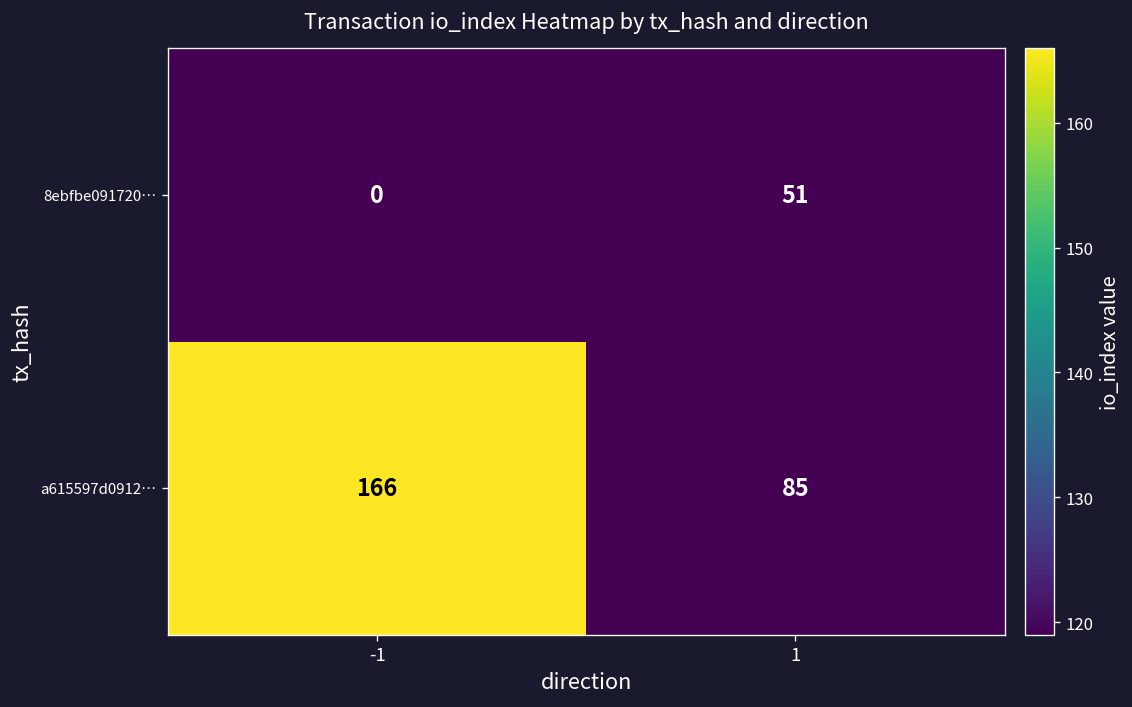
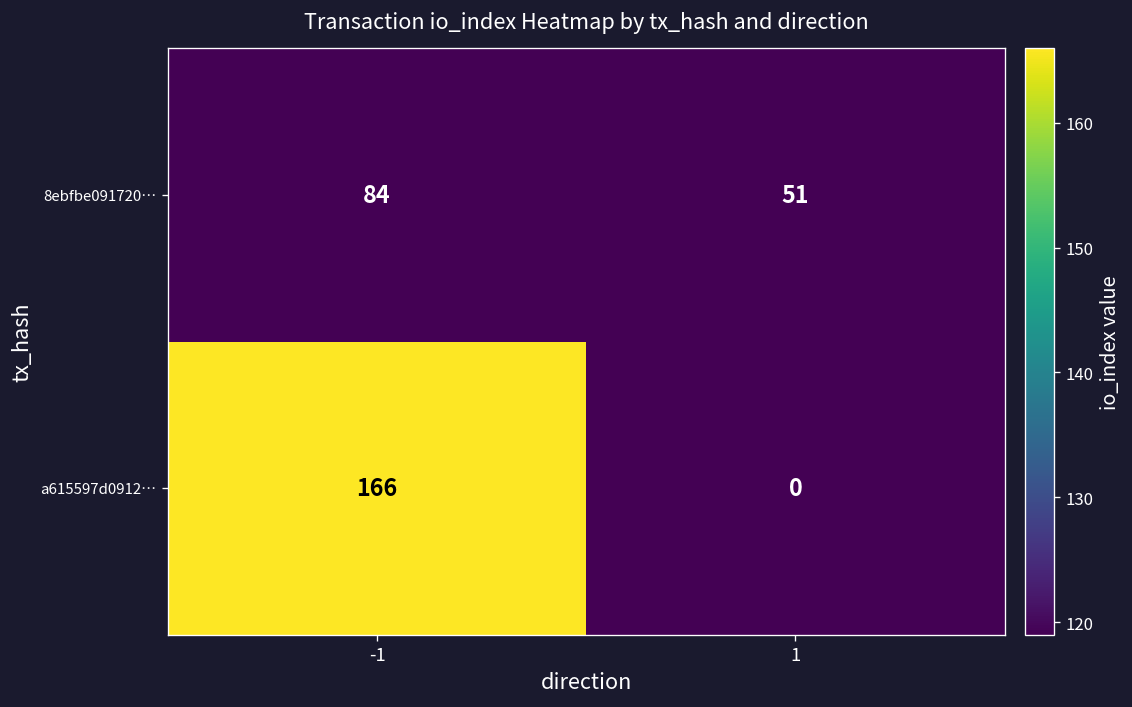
  {
    "8ebfbe091720…": {
-     "-1": 0,
+     "-1": 84,
      "1": 51
    },
    "a615597d0912…": {
      "-1": 166,
-     "1": 85
+     "1": 0
    }
  }
